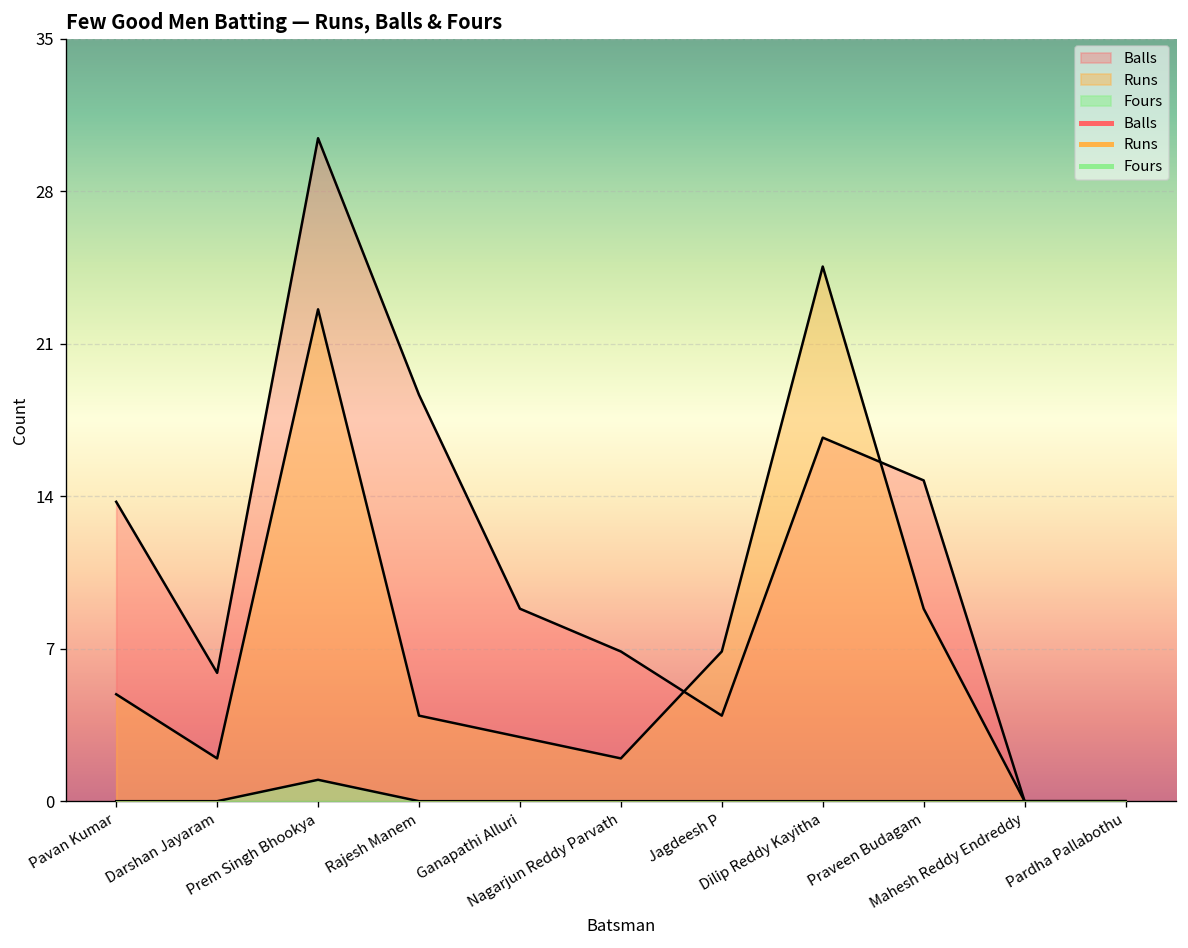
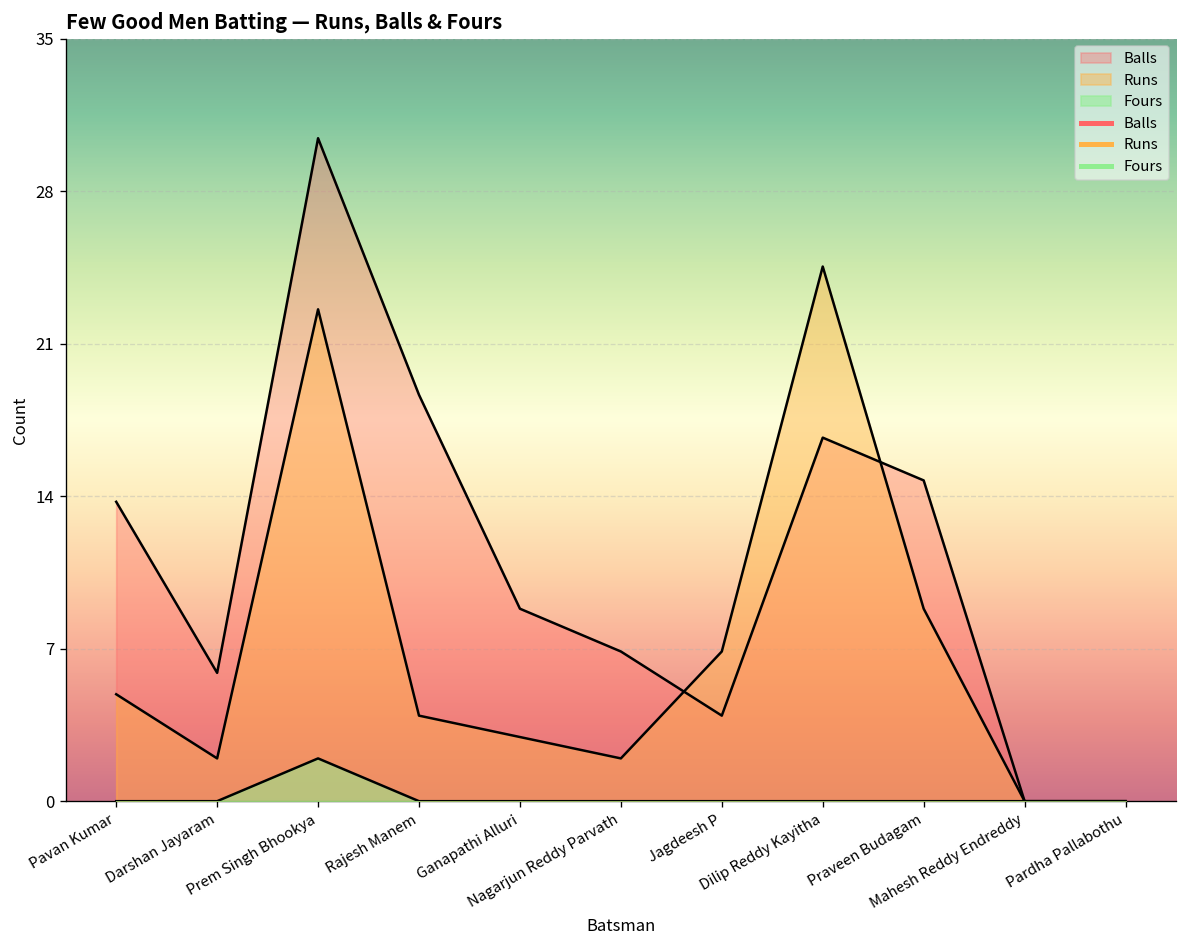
  {
    "Fours": {
      "Pavan Kumar": 0,
      "Darshan Jayaram": 0,
-     "Prem Singh Bhookya": 1,
+     "Prem Singh Bhookya": 2,
      "Rajesh Manem": 0,
      "Ganapathi Alluri": 0,
      "Nagarjun Reddy Parvath": 0,
      "Jagdeesh P": 0,
      "Dilip Reddy Kayitha": 0,
      "Praveen Budagam": 0
    }
  }
